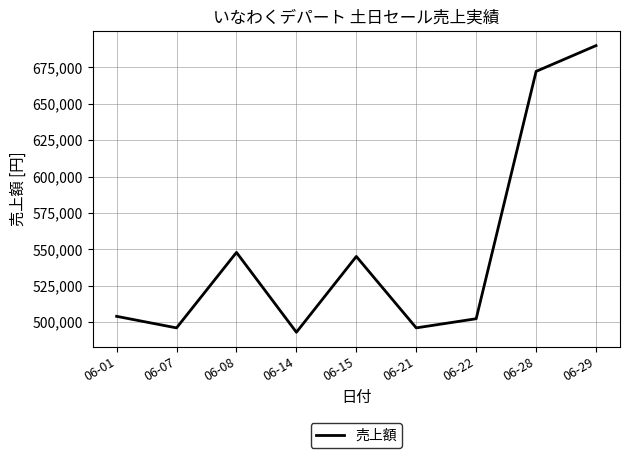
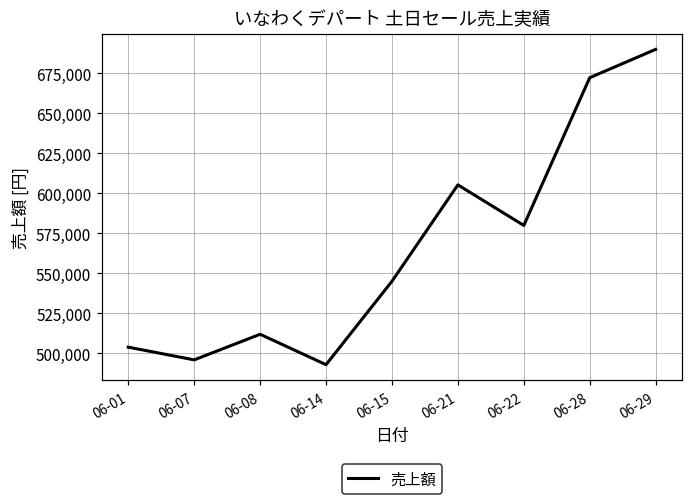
  {
    "06-01": "504,000",
    "06-07": "496,000",
-   "06-08": "548,000",
+   "06-08": "512,000",
    "06-14": "493,000",
    "06-15": "545,000",
-   "06-21": "496,000",
-   "06-22": "502,000",
+   "06-21": "605,000",
+   "06-22": "580,000",
    "06-28": "672,000",
    "06-29": "690,000"
  }
